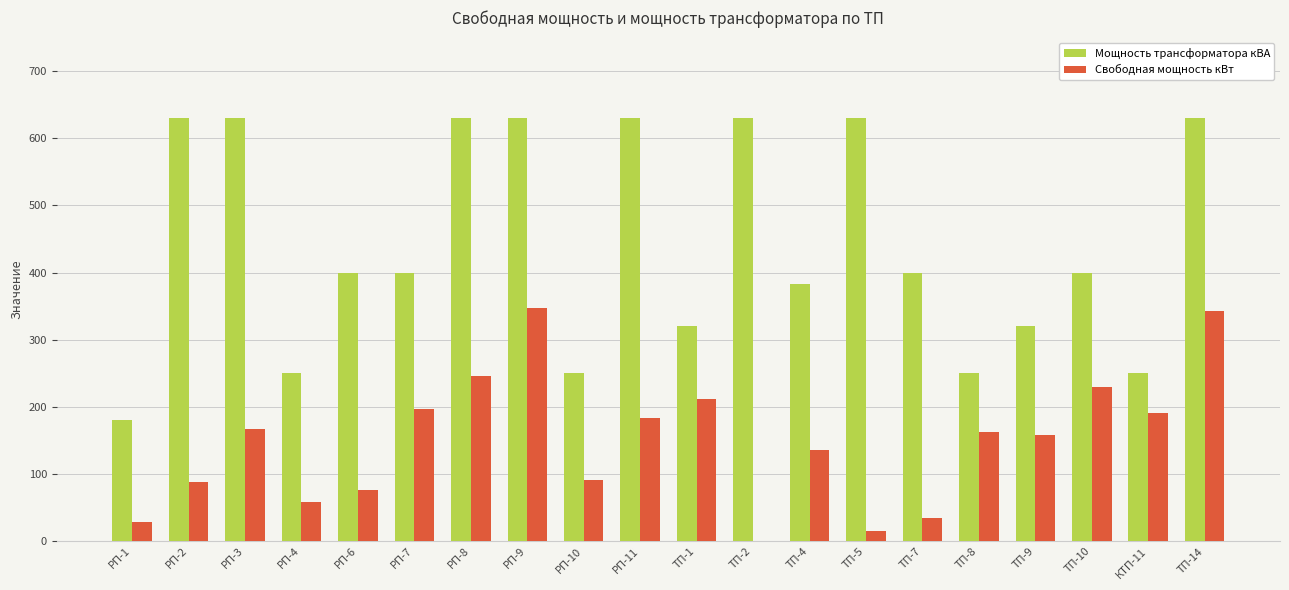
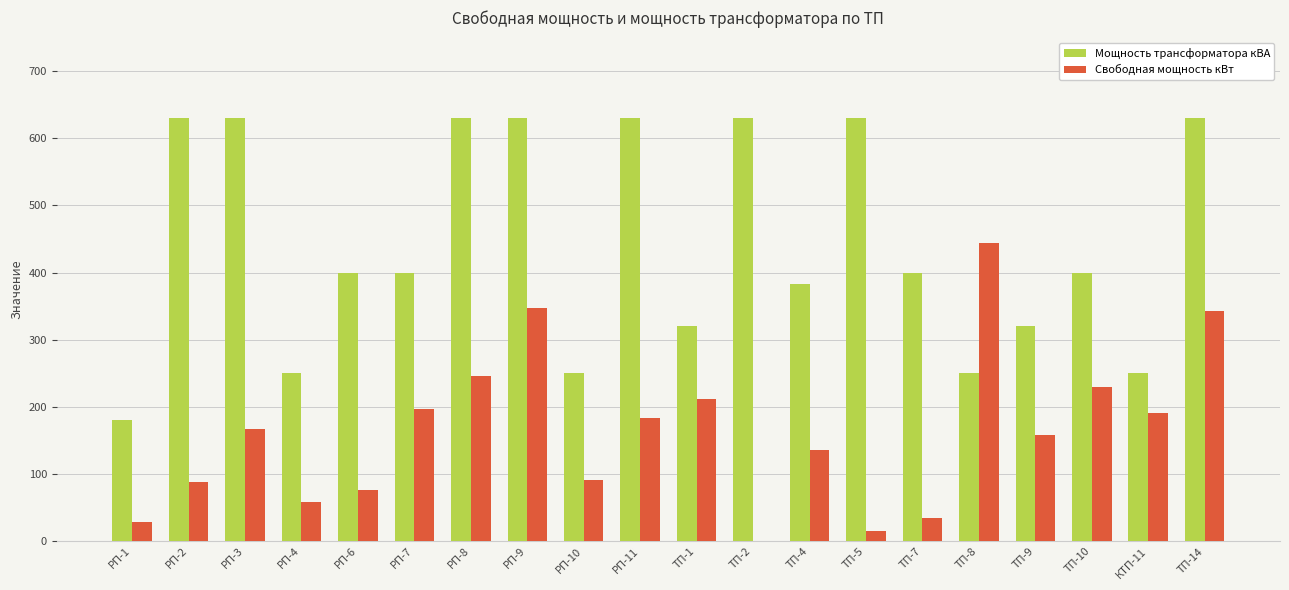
  {
    "Мощность трансформатора кВА": {
      "РП-1": 180,
      "РП-2": 630,
      "РП-3": 630,
      "РП-4": 250,
      "РП-6": 400,
      "РП-7": 400,
      "РП-8": 630,
      "РП-9": 630,
      "РП-10": 250,
      "РП-11": 630,
      "ТП-1": 320,
      "ТП-2": 630,
      "ТП-4": 380,
      "ТП-5": 630,
      "ТП-7": 400,
      "ТП-8": 250,
      "ТП-9": 320,
      "ТП-10": 400,
      "КТП-11": 250,
      "ТП-14": 630
    },
    "Свободная мощность кВт": {
      "РП-1": 30,
      "РП-2": 90,
      "РП-3": 170,
      "РП-4": 60,
      "РП-6": 80,
      "РП-7": 200,
      "РП-8": 250,
      "РП-9": 350,
      "РП-10": 90,
      "РП-11": 180,
      "ТП-1": 210,
      "ТП-2": 0,
      "ТП-4": 140,
      "ТП-5": 20,
      "ТП-7": 30,
-     "ТП-8": 160,
+     "ТП-8": 440,
      "ТП-9": 160,
      "ТП-10": 230,
      "КТП-11": 190,
      "ТП-14": 340
    }
  }
